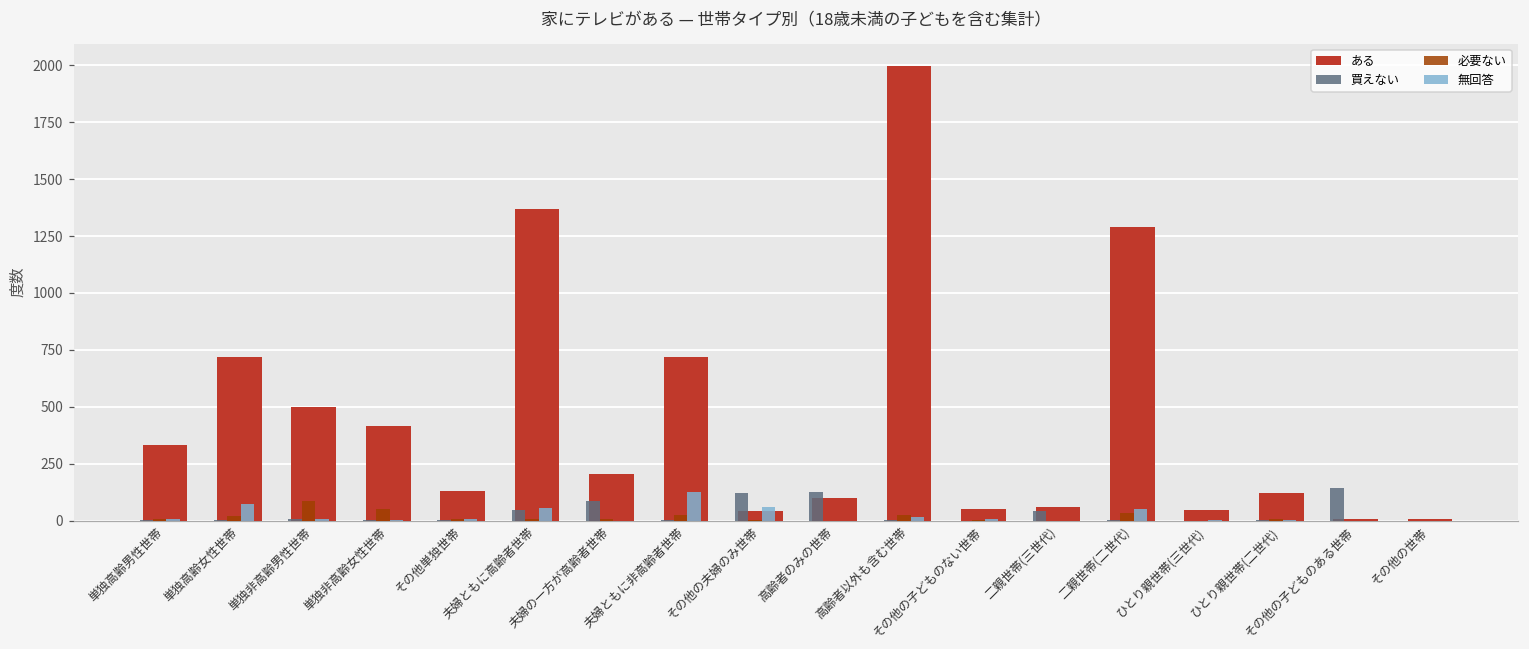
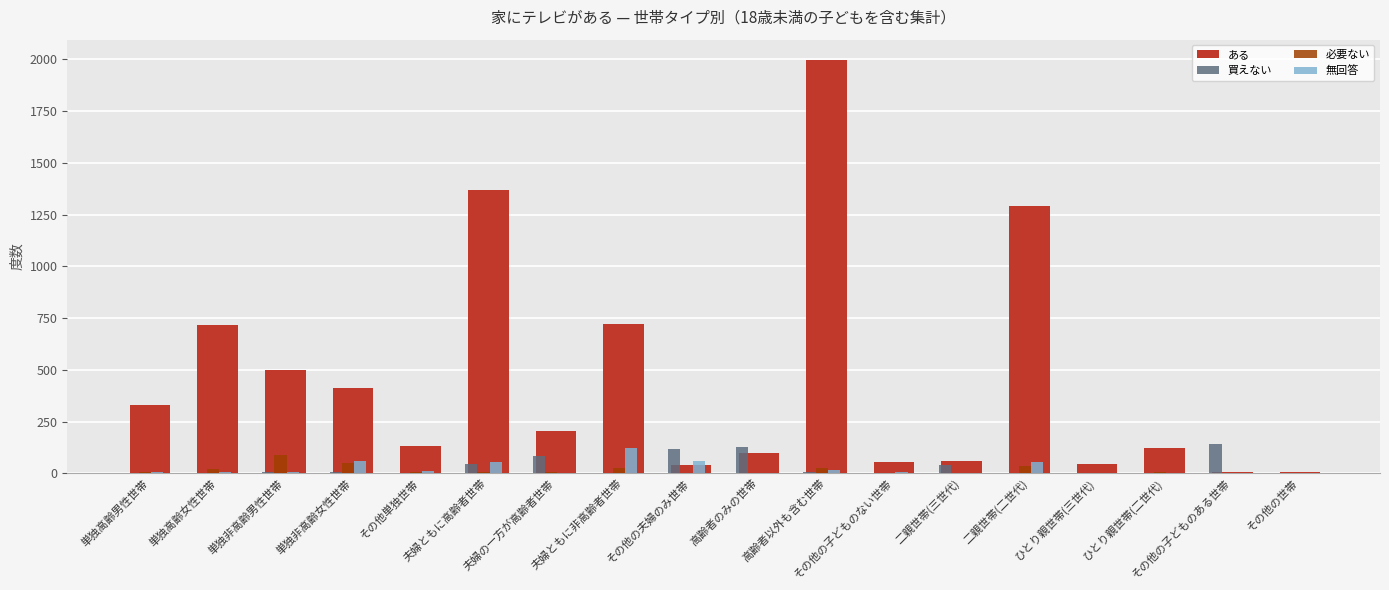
  {
    "買えない": {
      "その他の夫婦のみ世帯": 120,
      "高齢者のみの世帯": 130,
      "その他の子どものない世帯": 0,
      "ひとり親世帯(三世代)": 0,
      "その他の子どものある世帯": 140,
      "その他の世帯": 0
    },
    "無回答": {
-     "単独高齢女性世帯": 70,
-     "単独非高齢女性世帯": 0,
+     "単独高齢女性世帯": 10,
+     "単独非高齢女性世帯": 60,
      "夫婦の一方が高齢者世帯": 0,
      "その他の夫婦のみ世帯": 60,
      "高齢者のみの世帯": 0,
      "二親世帯(三世代)": 0,
      "その他の子どものある世帯": 0,
      "その他の世帯": 0
    }
  }
